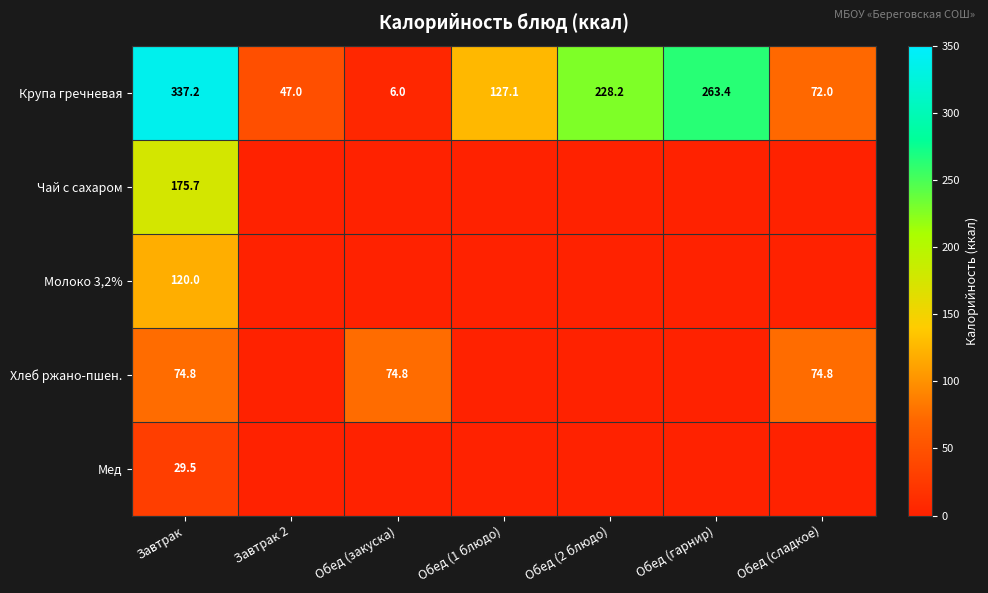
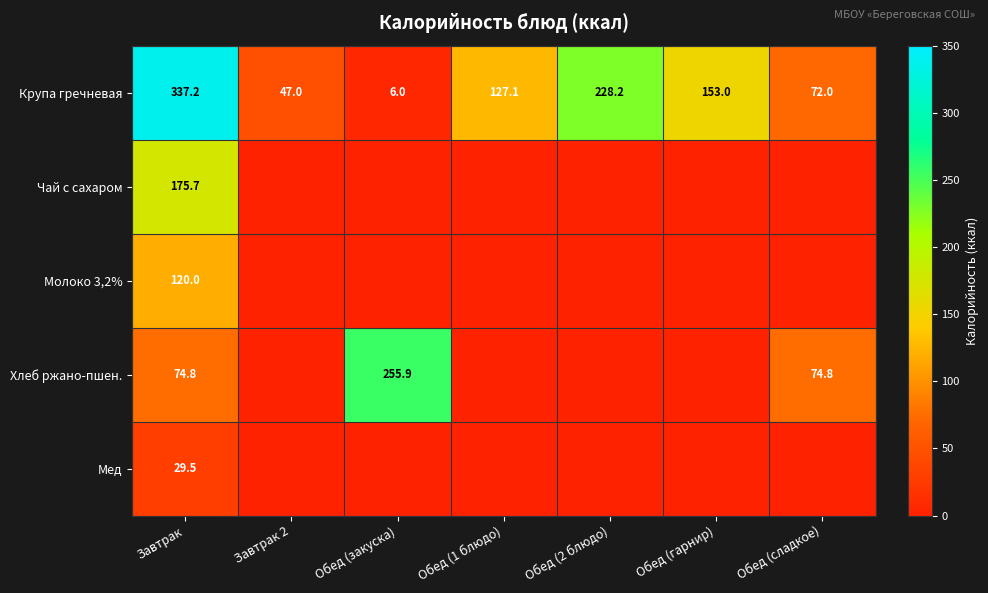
  {
    "Крупа гречневая": {
      "Завтрак": 337.2,
      "Завтрак 2": 47.0,
      "Обед (закуска)": 6.0,
      "Обед (1 блюдо)": 127.1,
      "Обед (2 блюдо)": 228.2,
-     "Обед (гарнир)": 263.4,
+     "Обед (гарнир)": 153.0,
      "Обед (сладкое)": 72.0
    },
    "Чай с сахаром": {
      "Завтрак": 175.7
    },
    "Молоко 3,2%": {
      "Завтрак": 120.0
    },
    "Хлеб ржано-пшен.": {
      "Завтрак": 74.8,
-     "Обед (закуска)": 74.8,
+     "Обед (закуска)": 255.9,
      "Обед (сладкое)": 74.8
    },
    "Мед": {
      "Завтрак": 29.5
    }
  }
